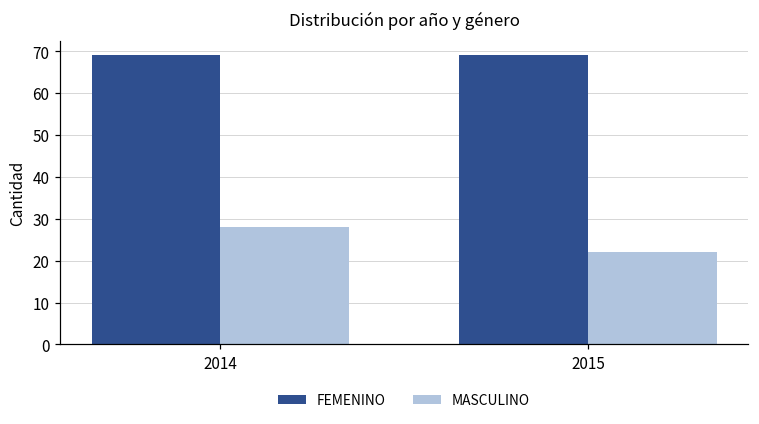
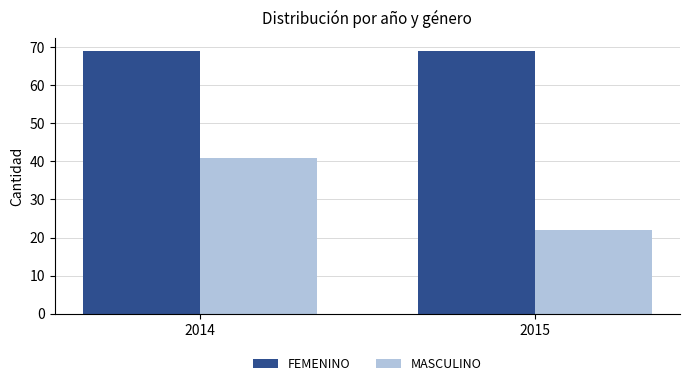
  {
    "FEMENINO": {
      "2014": 69,
      "2015": 69
    },
    "MASCULINO": {
-     "2014": 28,
+     "2014": 41,
      "2015": 22
    }
  }
